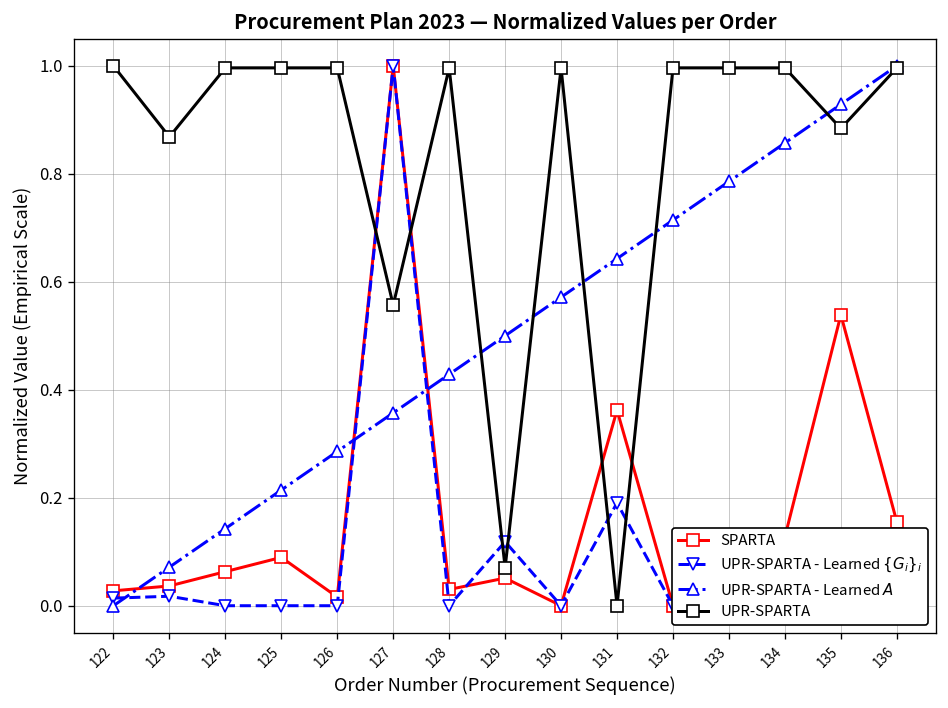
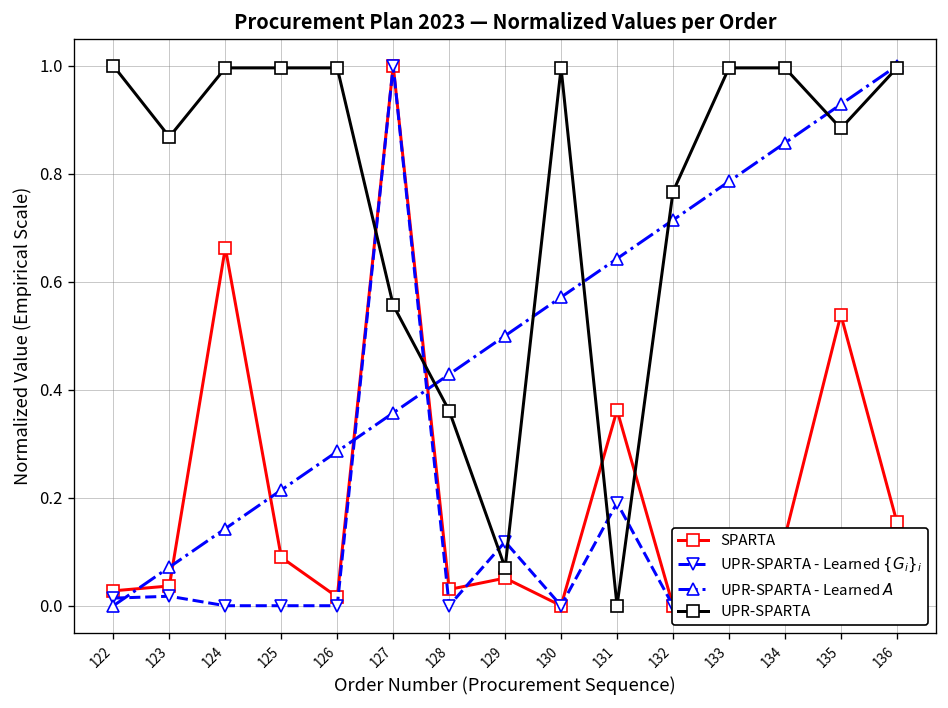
  {
    "SPARTA": {
      "122": 0.03,
      "123": 0.04,
-     "124": 0.06,
+     "124": 0.66,
      "125": 0.09,
      "126": 0.02,
      "128": 0.03,
      "129": 0.05,
      "131": 0.36,
      "135": 0.54,
      "136": 0.16
    },
    "UPR-SPARTA": {
      "122": 1.00,
      "123": 0.87,
      "124": 1.00,
      "125": 1.00,
      "126": 1.00,
      "127": 0.56,
-     "128": 1.00,
+     "128": 0.36,
      "129": 0.07,
      "130": 1.00,
      "131": 0.00,
-     "132": 1.00,
+     "132": 0.77,
      "133": 1.00,
      "134": 1.00,
      "135": 0.88
    }
  }
